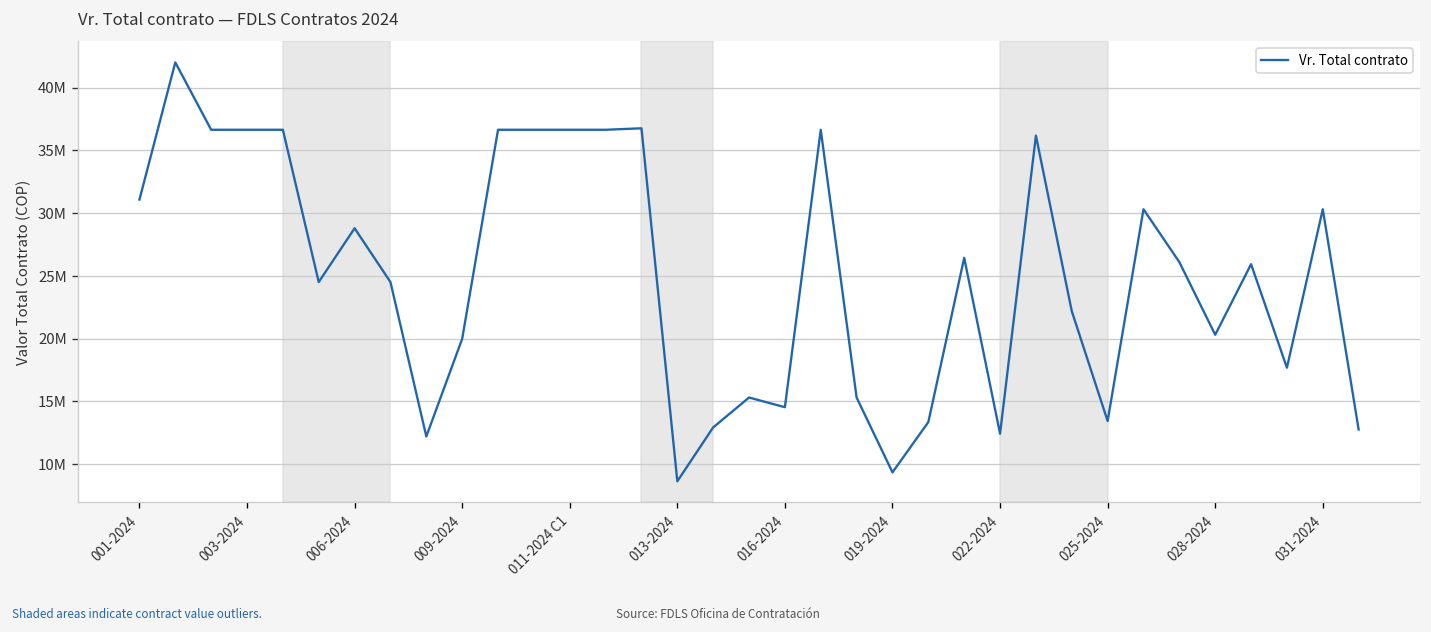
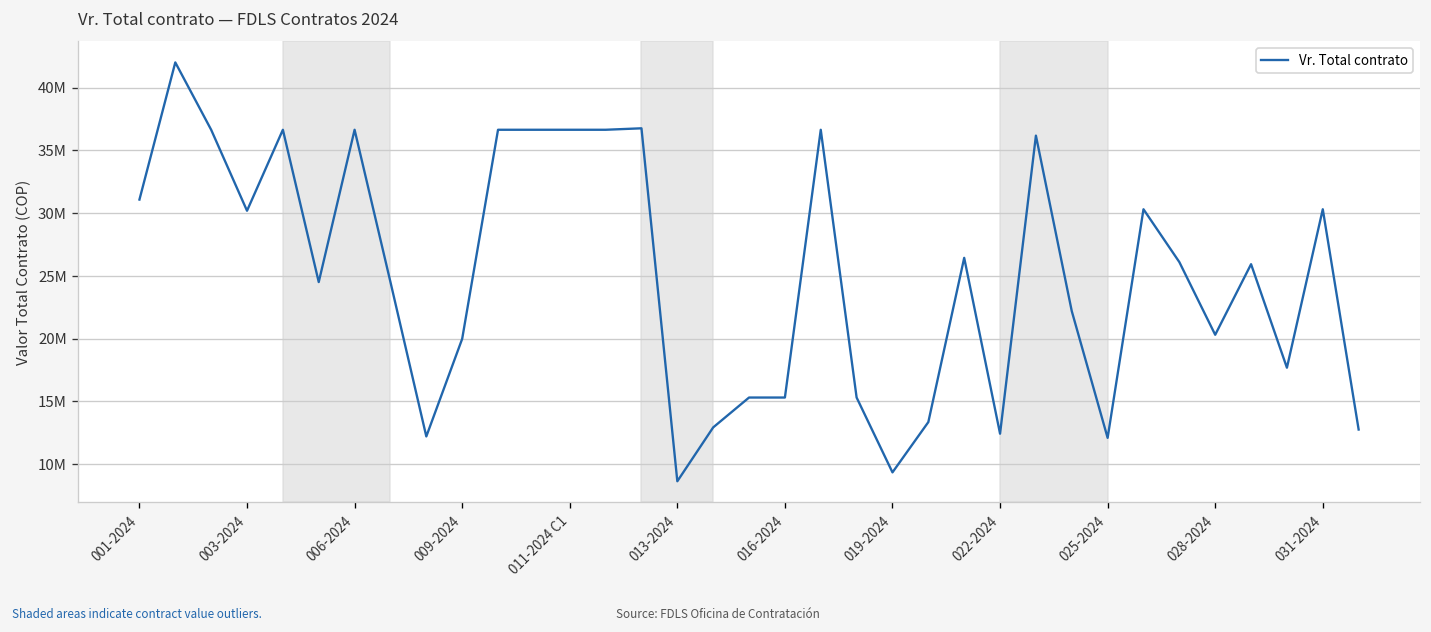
  {
    "001-2024": 31100000,
-   "003-2024": 36600000,
-   "006-2024": 28800000,
+   "003-2024": 30200000,
+   "006-2024": 36600000,
    "009-2024": 20000000,
    "011-2024 C1": 36600000,
    "013-2024": 8600000,
-   "016-2024": 14500000,
+   "016-2024": 15300000,
    "019-2024": 9300000,
    "022-2024": 12400000,
-   "025-2024": 13400000,
+   "025-2024": 12100000,
    "028-2024": 20300000,
    "031-2024": 30300000
  }
